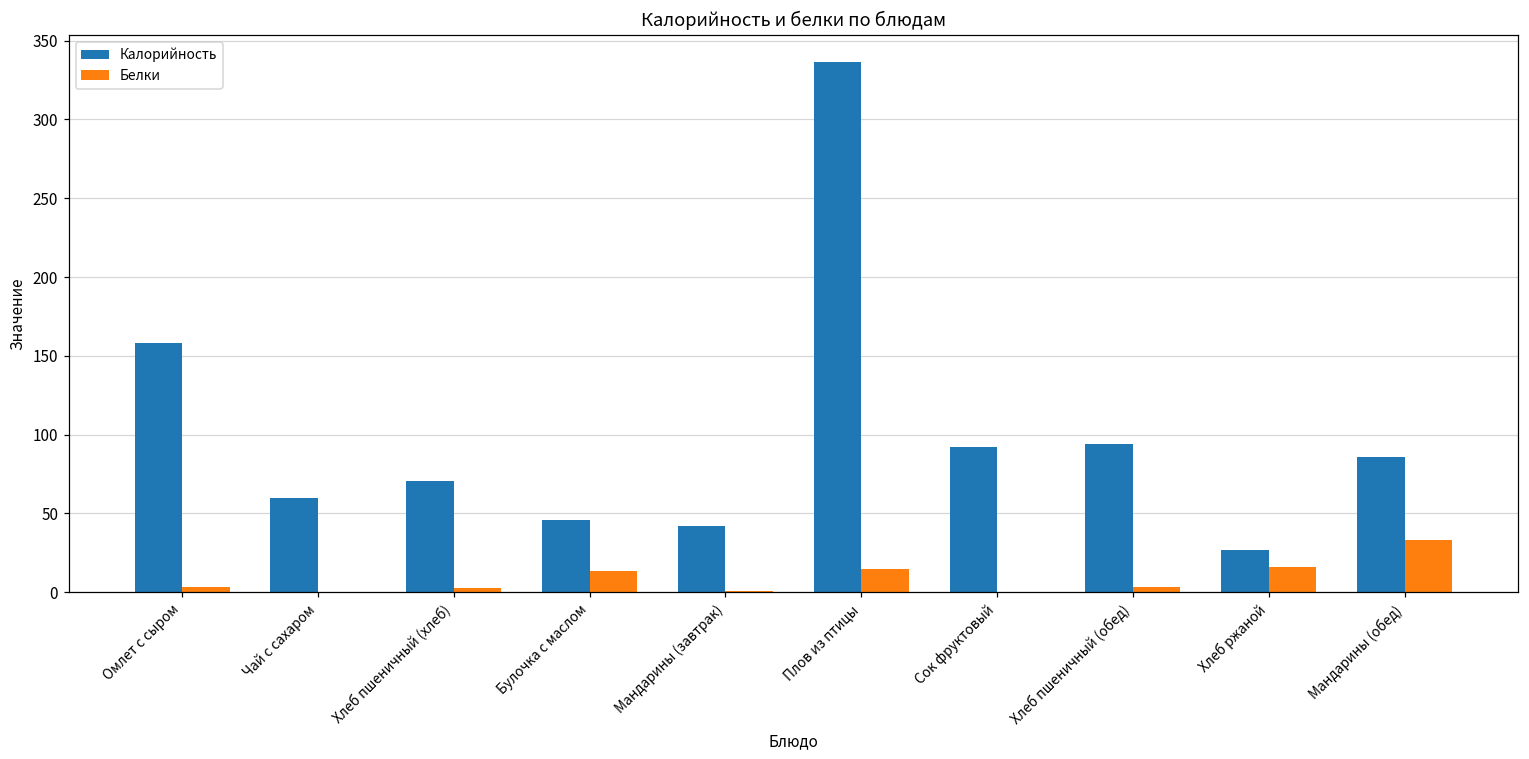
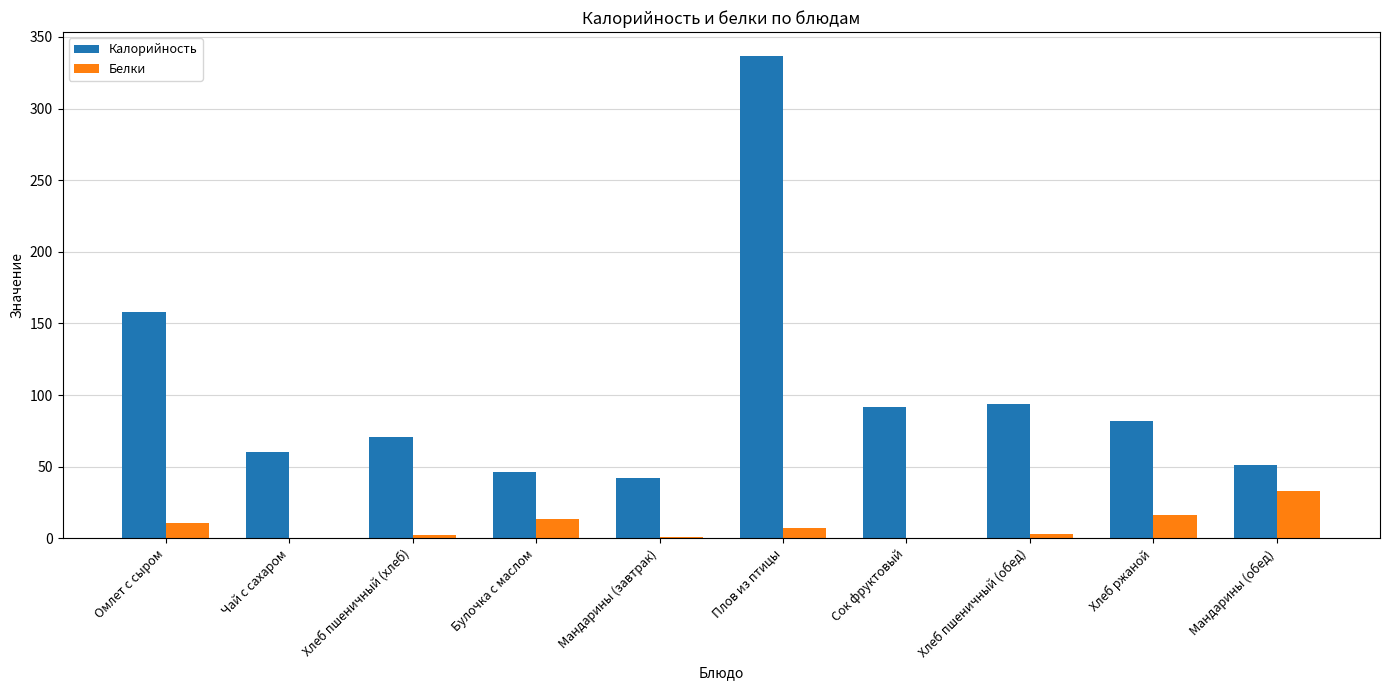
  {
    "Калорийность": {
      "Омлет с сыром": 158,
      "Чай с сахаром": 60,
      "Хлеб пшеничный (хлеб)": 71,
      "Булочка с маслом": 46,
      "Мандарины (завтрак)": 42,
      "Плов из птицы": 337,
      "Сок фруктовый": 92,
      "Хлеб пшеничный (обед)": 94,
-     "Хлеб ржаной": 27,
-     "Мандарины (обед)": 86
+     "Хлеб ржаной": 82,
+     "Мандарины (обед)": 51
    },
    "Белки": {
-     "Омлет с сыром": 3,
+     "Омлет с сыром": 11,
      "Чай с сахаром": 0,
      "Хлеб пшеничный (хлеб)": 2,
      "Булочка с маслом": 13,
-     "Плов из птицы": 14,
+     "Плов из птицы": 7,
      "Сок фруктовый": 0,
      "Хлеб пшеничный (обед)": 3,
      "Хлеб ржаной": 16,
      "Мандарины (обед)": 33
    }
  }
